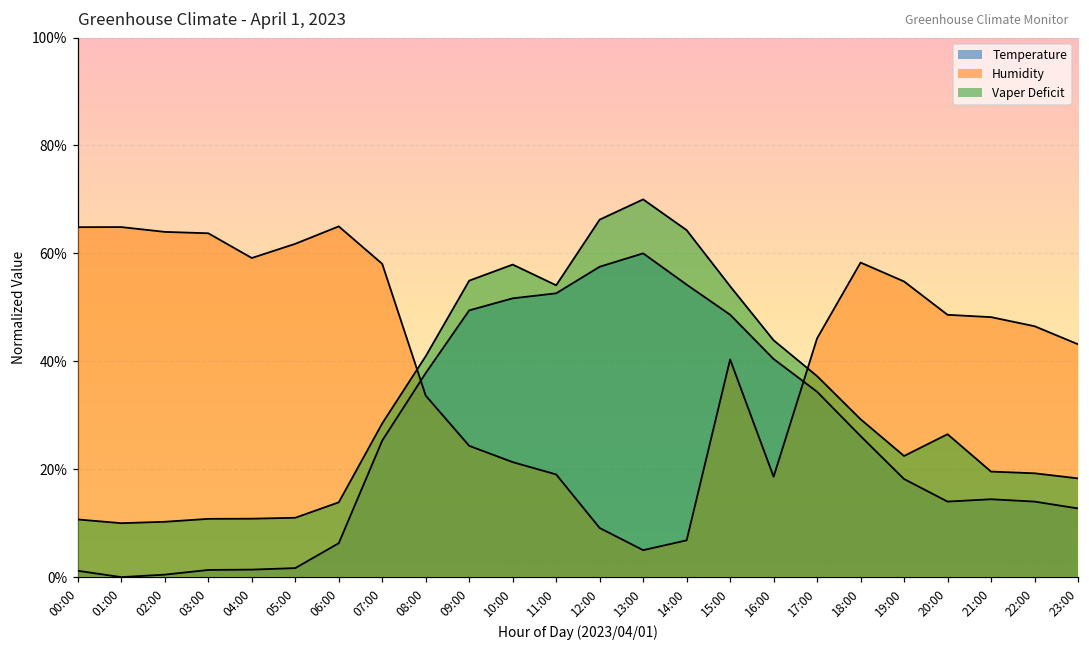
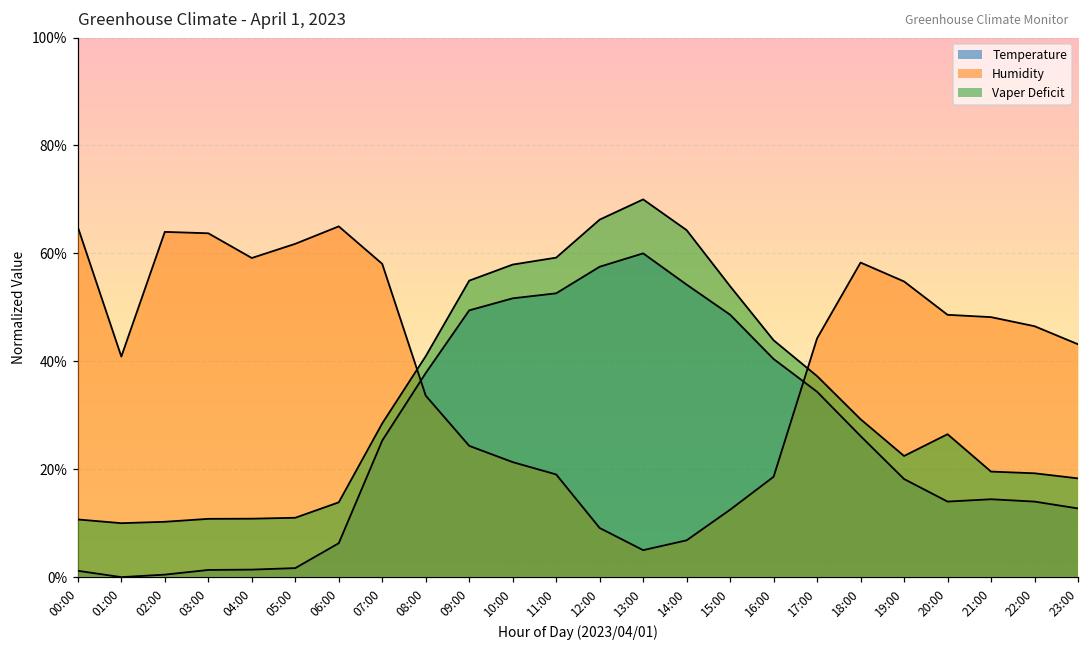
  {
    "Temperature": {
      "00:00": "1%",
      "01:00": "0%",
      "02:00": "0%",
      "03:00": "1%",
      "04:00": "1%",
      "05:00": "2%",
      "06:00": "6%",
      "07:00": "25%",
      "08:00": "38%",
      "09:00": "49%",
      "10:00": "52%",
      "11:00": "53%",
      "12:00": "58%",
      "13:00": "60%",
      "14:00": "54%",
      "15:00": "49%",
      "16:00": "40%",
      "17:00": "34%",
      "18:00": "26%",
      "19:00": "18%",
      "20:00": "14%",
      "21:00": "14%",
      "22:00": "14%",
      "23:00": "13%"
    },
    "Humidity": {
      "00:00": "65%",
-     "01:00": "65%",
+     "01:00": "41%",
      "02:00": "64%",
      "03:00": "64%",
      "04:00": "59%",
      "05:00": "62%",
      "06:00": "65%",
      "07:00": "58%",
      "08:00": "34%",
      "09:00": "24%",
      "10:00": "21%",
      "11:00": "19%",
      "12:00": "9%",
      "13:00": "5%",
      "14:00": "7%",
-     "15:00": "40%",
+     "15:00": "12%",
      "16:00": "19%",
      "17:00": "44%",
      "18:00": "58%",
      "19:00": "55%",
      "20:00": "49%",
      "21:00": "48%",
      "22:00": "47%",
      "23:00": "43%"
    },
    "Vaper Deficit": {
      "00:00": "11%",
      "01:00": "10%",
      "02:00": "10%",
      "03:00": "11%",
      "04:00": "11%",
      "05:00": "11%",
      "06:00": "14%",
      "07:00": "28%",
      "08:00": "41%",
      "09:00": "55%",
      "10:00": "58%",
-     "11:00": "54%",
+     "11:00": "59%",
      "12:00": "66%",
      "13:00": "70%",
      "14:00": "64%",
      "15:00": "54%",
      "16:00": "44%",
      "17:00": "37%",
      "18:00": "29%",
      "19:00": "22%",
      "20:00": "26%",
      "21:00": "20%",
      "22:00": "19%",
      "23:00": "18%"
    }
  }
